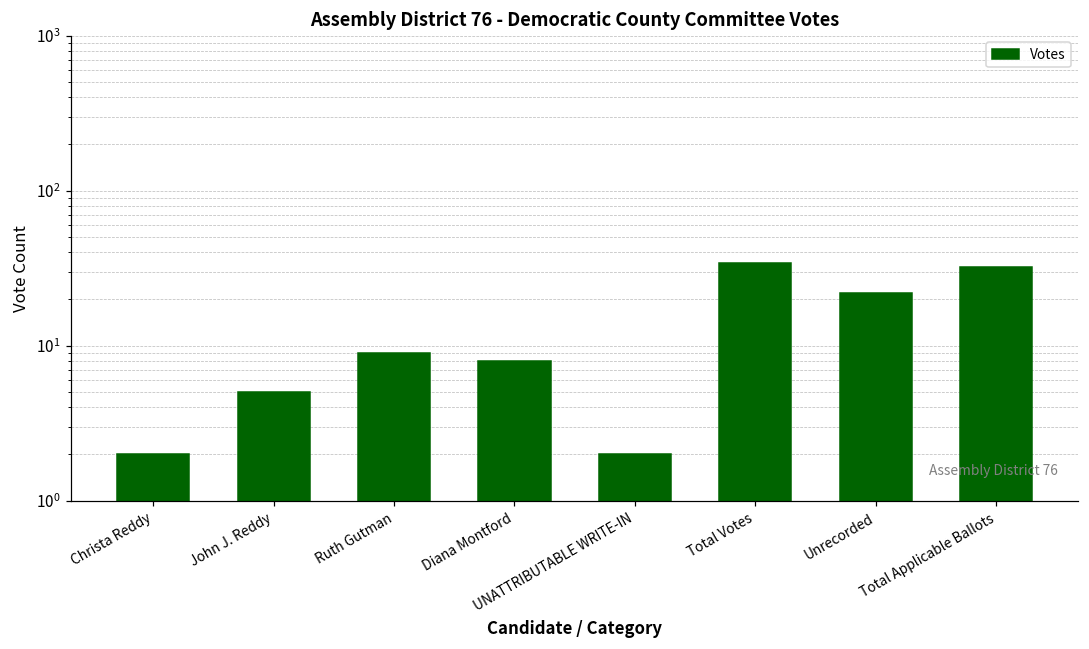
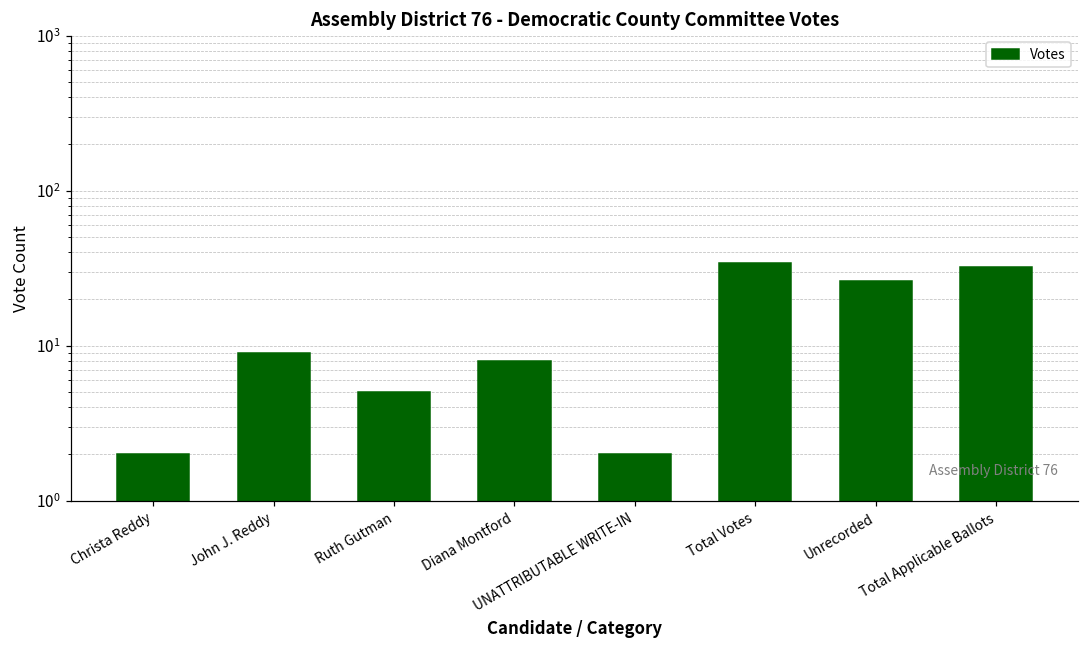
  {
    "Christa Reddy": 2,
-   "John J. Reddy": 5,
-   "Ruth Gutman": 9,
+   "John J. Reddy": 9,
+   "Ruth Gutman": 5,
    "Diana Montford": 8,
    "UNATTRIBUTABLE WRITE-IN": 2,
    "Total Votes": 34,
-   "Unrecorded": 22
+   "Unrecorded": 26
  }
